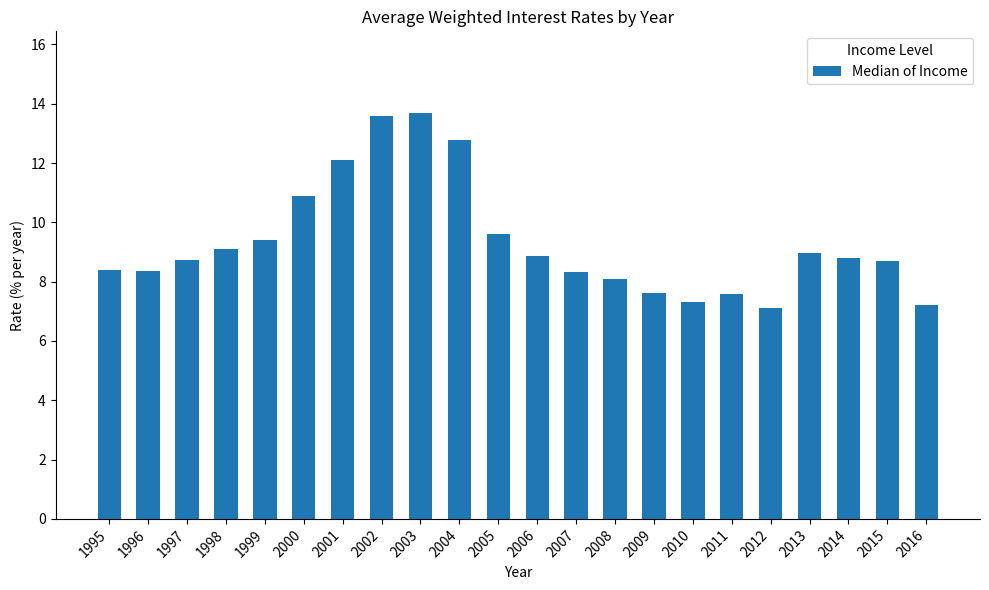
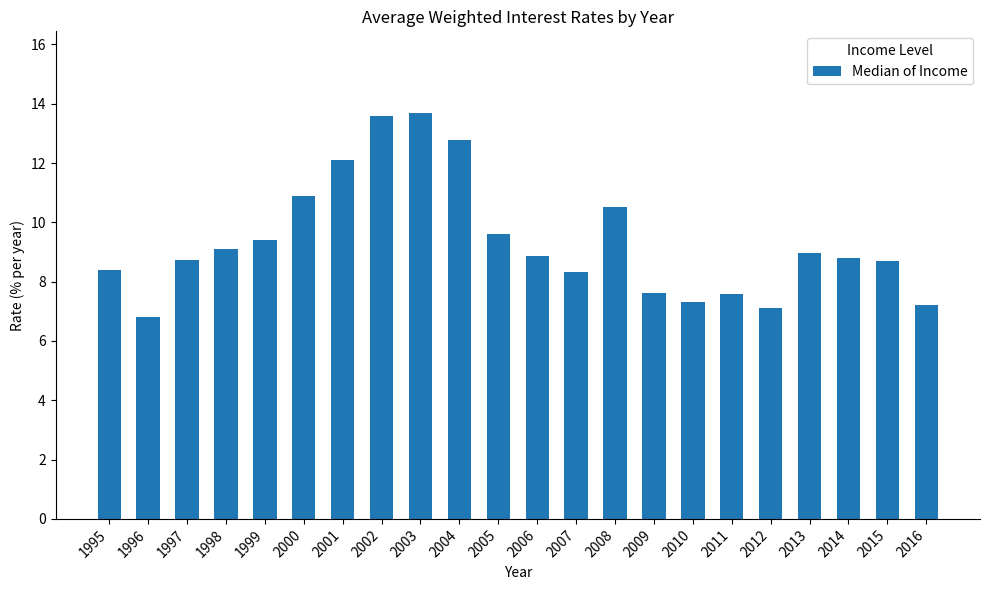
  {
    "1995": 8.4,
-   "1996": 8.4,
+   "1996": 6.8,
    "1997": 8.7,
    "1998": 9.1,
    "1999": 9.4,
    "2000": 10.9,
    "2001": 12.1,
    "2002": 13.6,
    "2003": 13.7,
    "2004": 12.8,
    "2005": 9.6,
    "2006": 8.9,
    "2007": 8.3,
-   "2008": 8.1,
+   "2008": 10.5,
    "2009": 7.6,
    "2010": 7.3,
    "2011": 7.6,
    "2012": 7.1,
    "2013": 9.0,
    "2014": 8.8,
    "2015": 8.7,
    "2016": 7.2
  }
